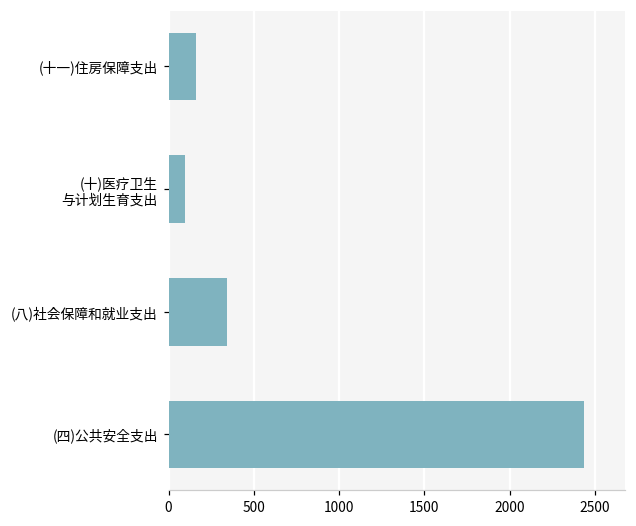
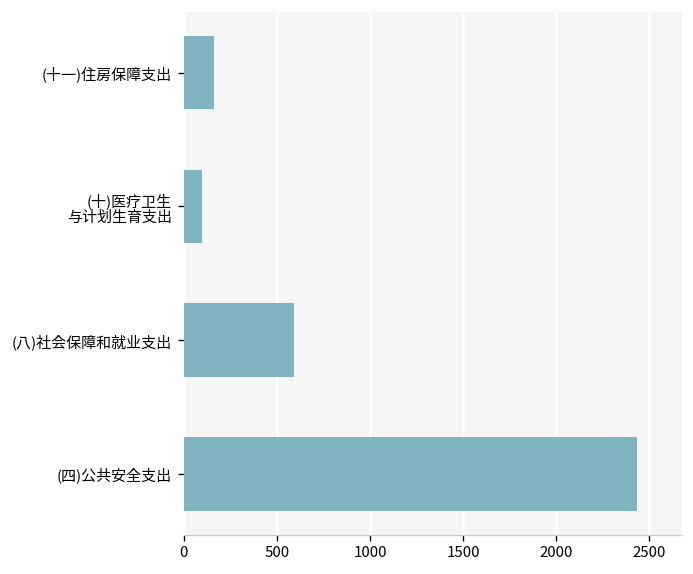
  {
    "(十一)住房保障支出": 160,
    "(十)医疗卫生 与计划生育支出": 100,
-   "(八)社会保障和就业支出": 340,
+   "(八)社会保障和就业支出": 590,
    "(四)公共安全支出": 2430
  }
